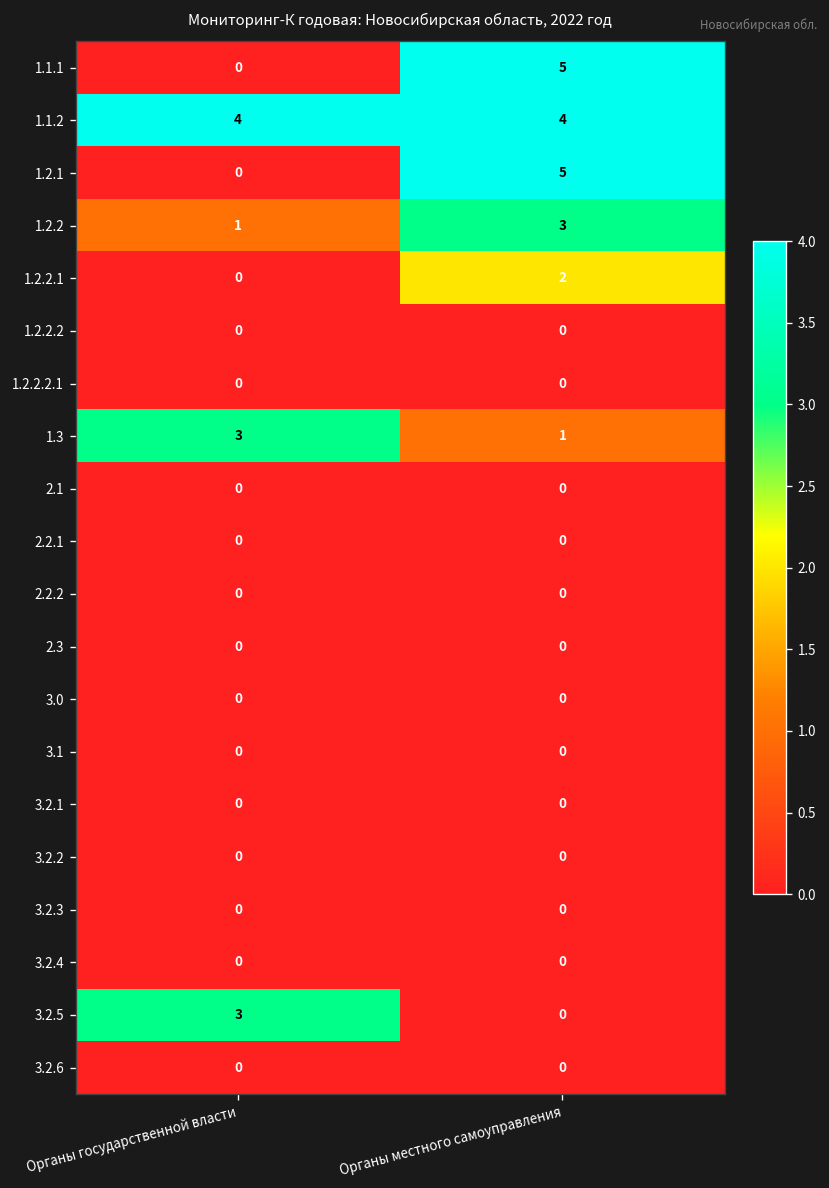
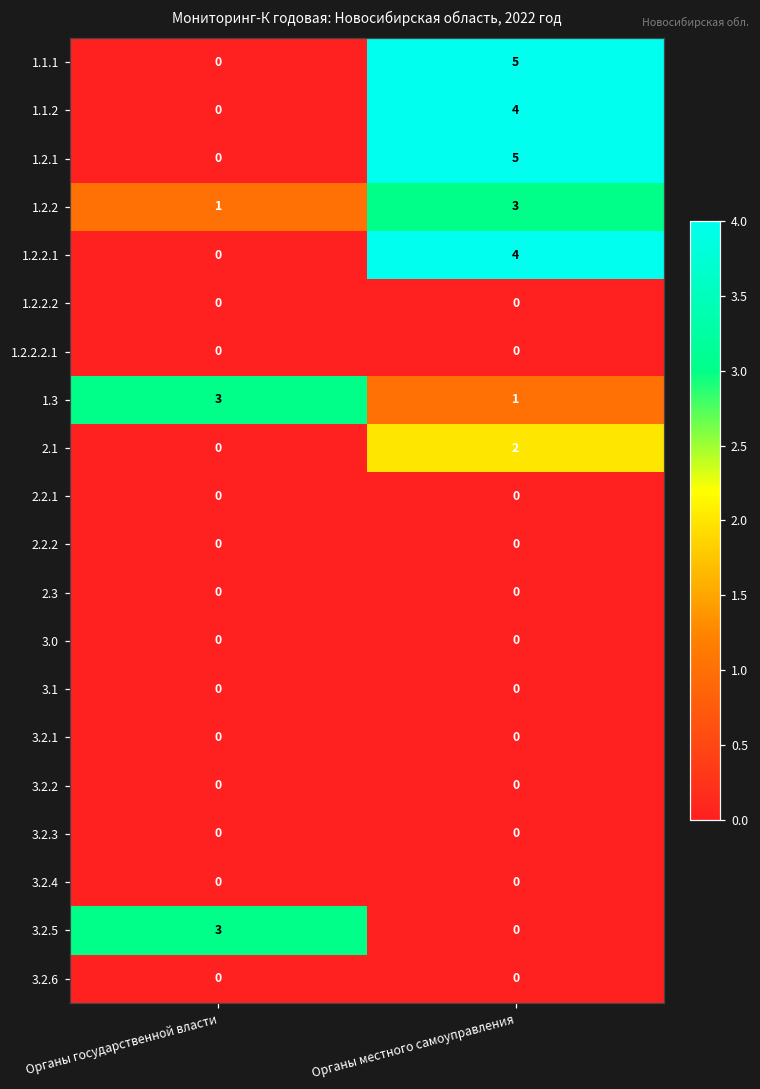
  {
    "1.1.1": {
      "Органы государственной власти": 0,
      "Органы местного самоуправления": 5
    },
    "1.1.2": {
-     "Органы государственной власти": 4,
+     "Органы государственной власти": 0,
      "Органы местного самоуправления": 4
    },
    "1.2.1": {
      "Органы государственной власти": 0,
      "Органы местного самоуправления": 5
    },
    "1.2.2": {
      "Органы государственной власти": 1,
      "Органы местного самоуправления": 3
    },
    "1.2.2.1": {
      "Органы государственной власти": 0,
-     "Органы местного самоуправления": 2
+     "Органы местного самоуправления": 4
    },
    "1.2.2.2": {
      "Органы государственной власти": 0,
      "Органы местного самоуправления": 0
    },
    "1.2.2.2.1": {
      "Органы государственной власти": 0,
      "Органы местного самоуправления": 0
    },
    "1.3": {
      "Органы государственной власти": 3,
      "Органы местного самоуправления": 1
    },
    "2.1": {
      "Органы государственной власти": 0,
-     "Органы местного самоуправления": 0
+     "Органы местного самоуправления": 2
    },
    "2.2.1": {
      "Органы государственной власти": 0,
      "Органы местного самоуправления": 0
    },
    "2.2.2": {
      "Органы государственной власти": 0,
      "Органы местного самоуправления": 0
    },
    "2.3": {
      "Органы государственной власти": 0,
      "Органы местного самоуправления": 0
    },
    "3.0": {
      "Органы государственной власти": 0,
      "Органы местного самоуправления": 0
    },
    "3.1": {
      "Органы государственной власти": 0,
      "Органы местного самоуправления": 0
    },
    "3.2.1": {
      "Органы государственной власти": 0,
      "Органы местного самоуправления": 0
    },
    "3.2.2": {
      "Органы государственной власти": 0,
      "Органы местного самоуправления": 0
    },
    "3.2.3": {
      "Органы государственной власти": 0,
      "Органы местного самоуправления": 0
    },
    "3.2.4": {
      "Органы государственной власти": 0,
      "Органы местного самоуправления": 0
    },
    "3.2.5": {
      "Органы государственной власти": 3,
      "Органы местного самоуправления": 0
    },
    "3.2.6": {
      "Органы государственной власти": 0,
      "Органы местного самоуправления": 0
    }
  }
